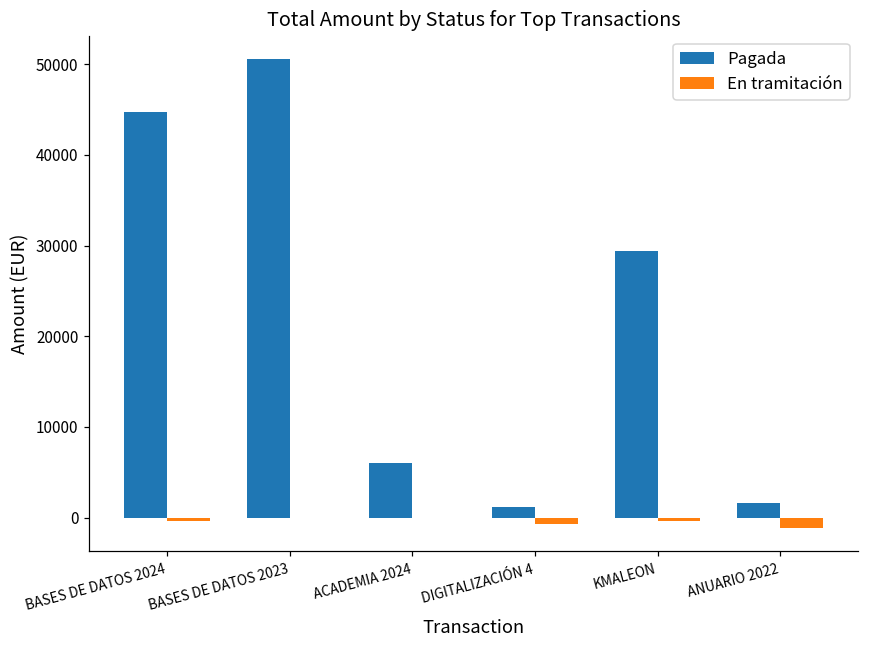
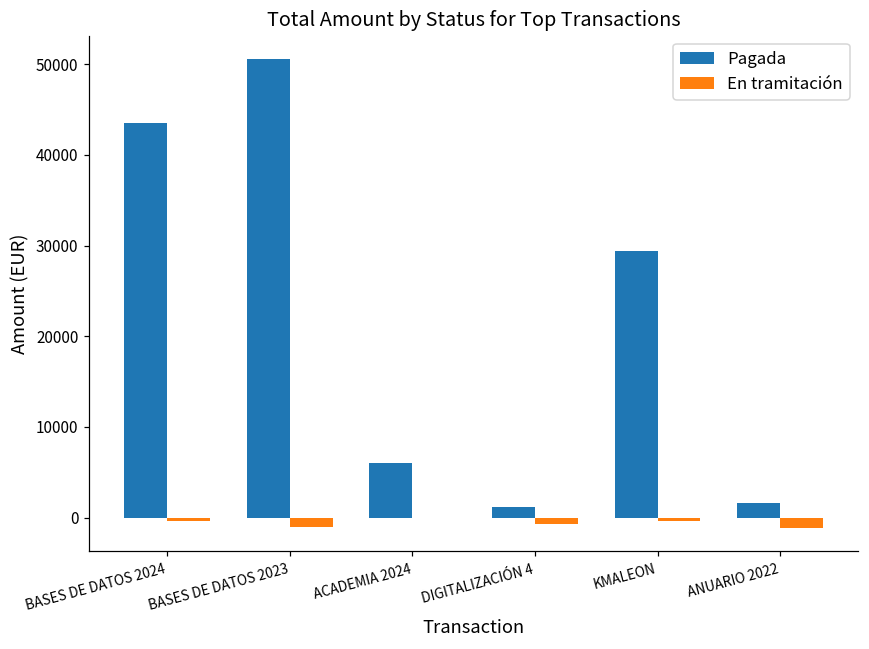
  {
    "Pagada": {
-     "BASES DE DATOS 2024": 45000,
+     "BASES DE DATOS 2024": 44000,
      "BASES DE DATOS 2023": 51000,
      "ACADEMIA 2024": 6000,
      "DIGITALIZACIÓN 4": 1000,
      "KMALEON": 29000,
      "ANUARIO 2022": 2000
    },
    "En tramitación": {
      "BASES DE DATOS 2024": 0,
-     "BASES DE DATOS 2023": 0,
+     "BASES DE DATOS 2023": -1000,
      "DIGITALIZACIÓN 4": -1000,
      "KMALEON": 0,
      "ANUARIO 2022": -1000
    }
  }
